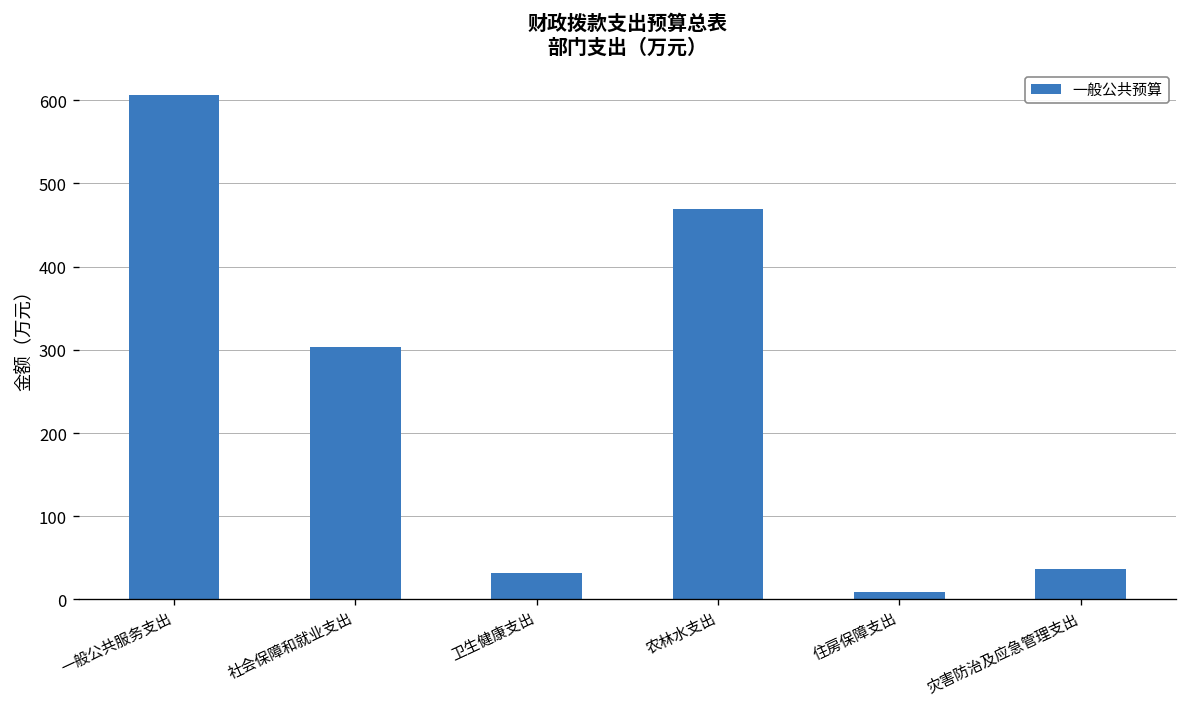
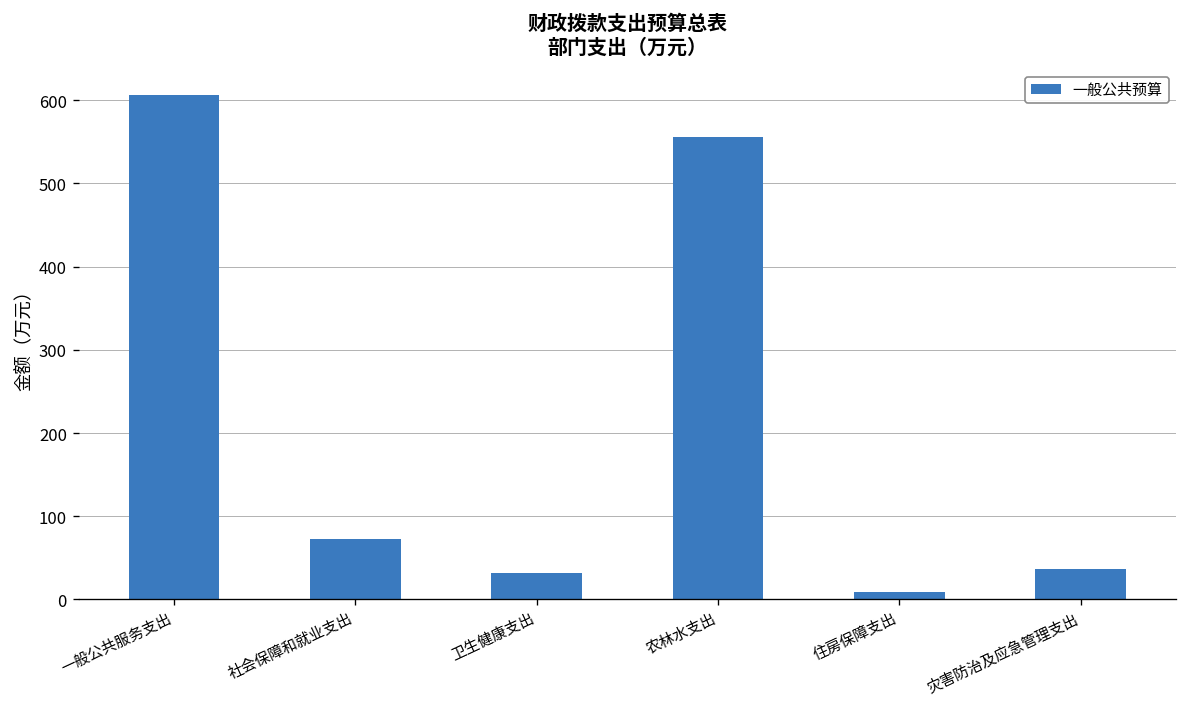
  {
    "一般公共服务支出": 610,
-   "社会保障和就业支出": 300,
+   "社会保障和就业支出": 70,
    "卫生健康支出": 30,
-   "农林水支出": 470,
+   "农林水支出": 560,
    "住房保障支出": 10,
    "灾害防治及应急管理支出": 40
  }
